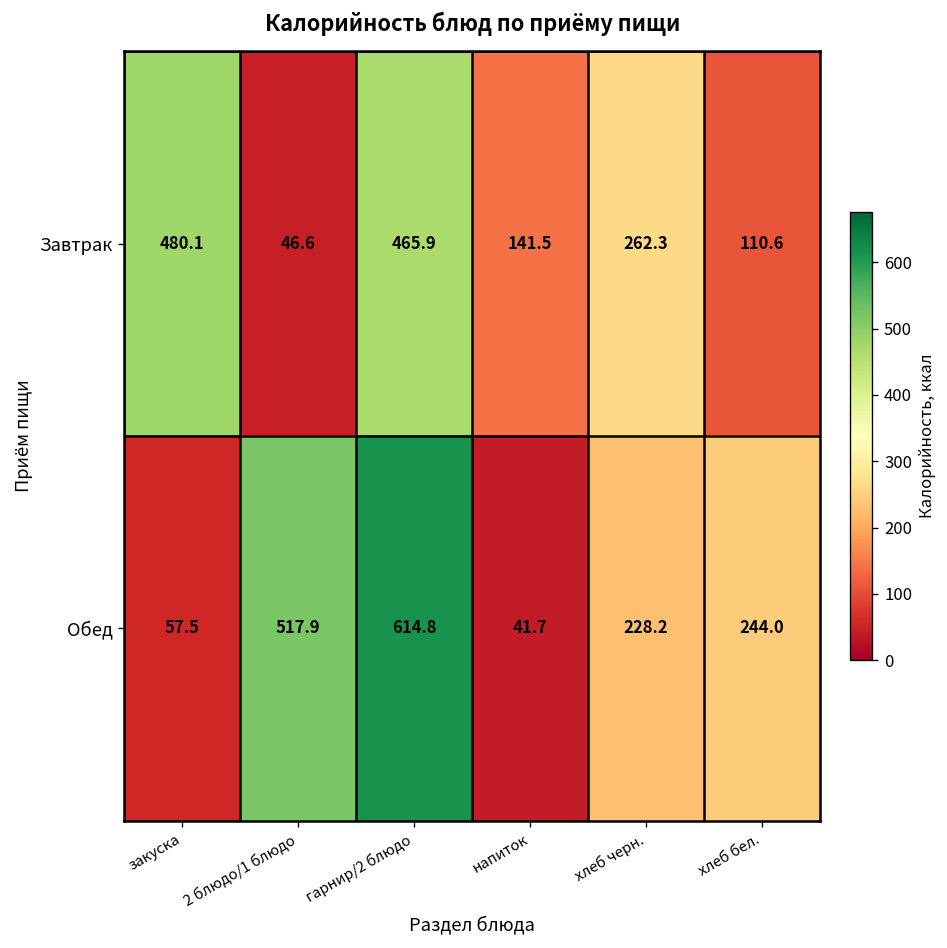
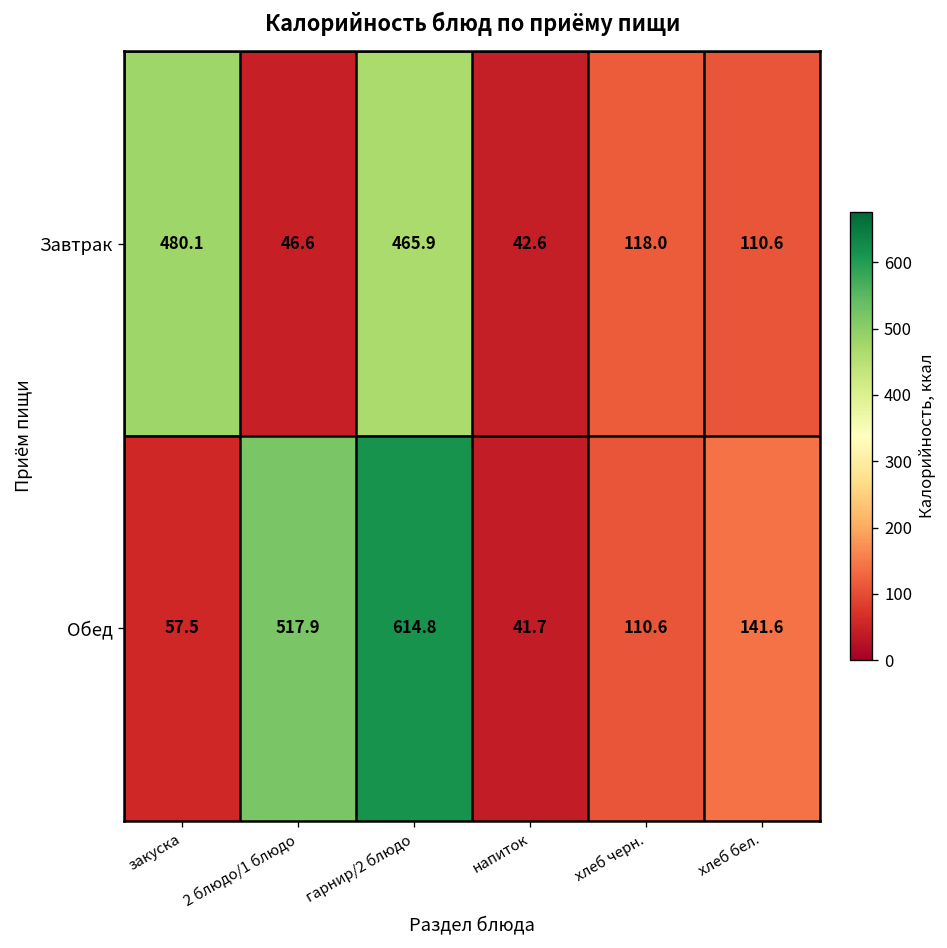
  {
    "Завтрак": {
      "закуска": 480.1,
      "2 блюдо/1 блюдо": 46.6,
      "гарнир/2 блюдо": 465.9,
-     "напиток": 141.5,
-     "хлеб черн.": 262.3,
+     "напиток": 42.6,
+     "хлеб черн.": 118.0,
      "хлеб бел.": 110.6
    },
    "Обед": {
      "закуска": 57.5,
      "2 блюдо/1 блюдо": 517.9,
      "гарнир/2 блюдо": 614.8,
      "напиток": 41.7,
-     "хлеб черн.": 228.2,
-     "хлеб бел.": 244.0
+     "хлеб черн.": 110.6,
+     "хлеб бел.": 141.6
    }
  }
